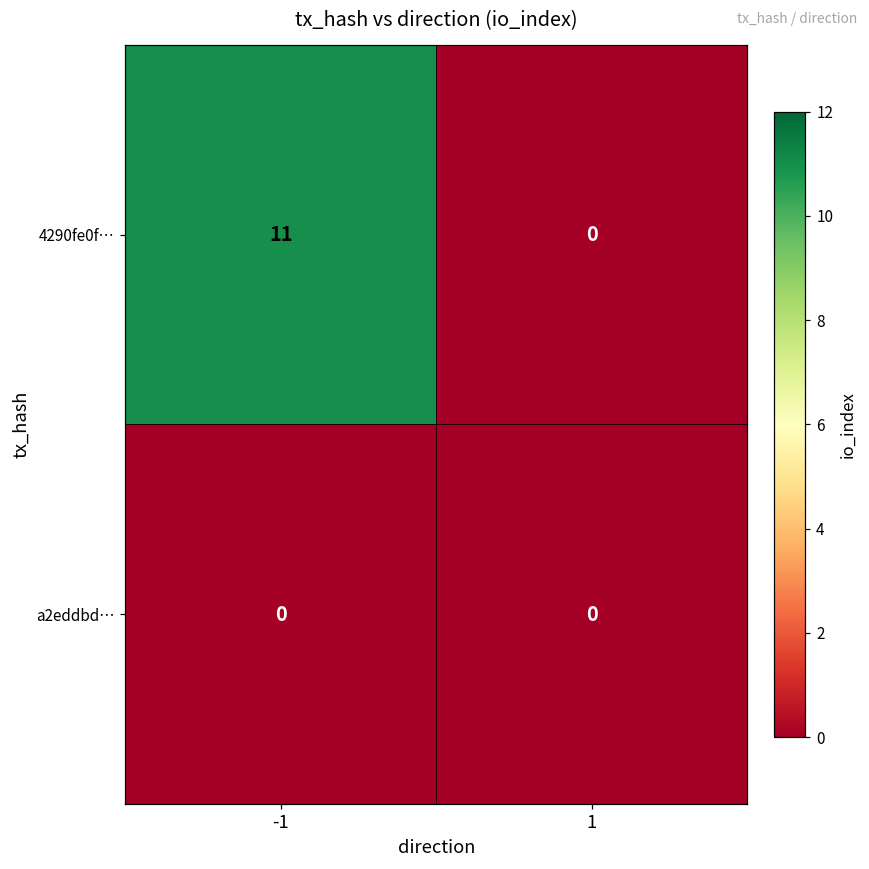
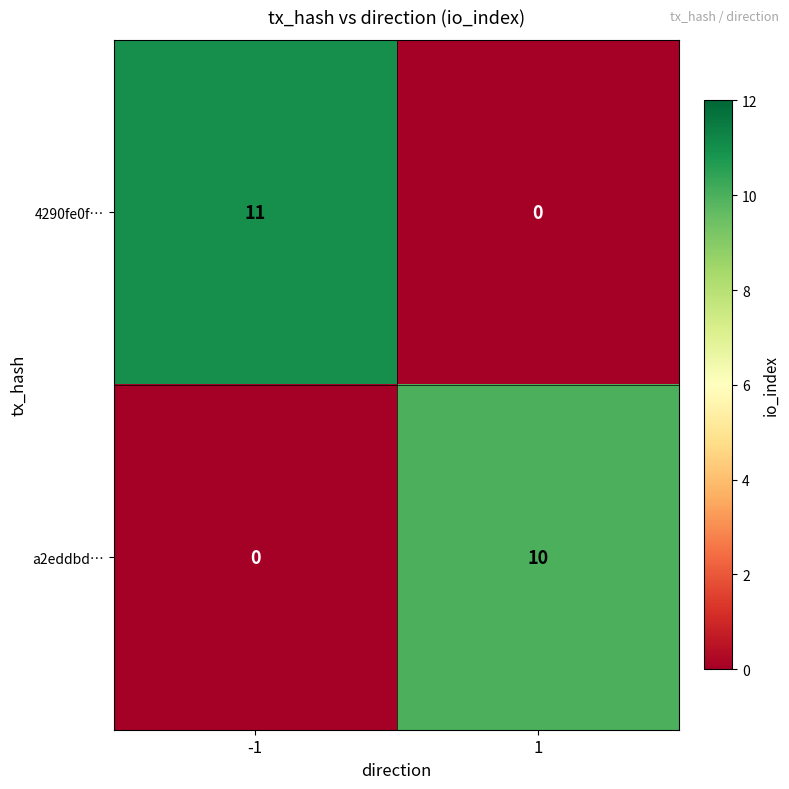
  {
    "4290fe0f…": {
      "-1": 11,
      "1": 0
    },
    "a2eddbd…": {
      "-1": 0,
-     "1": 0
+     "1": 10
    }
  }
